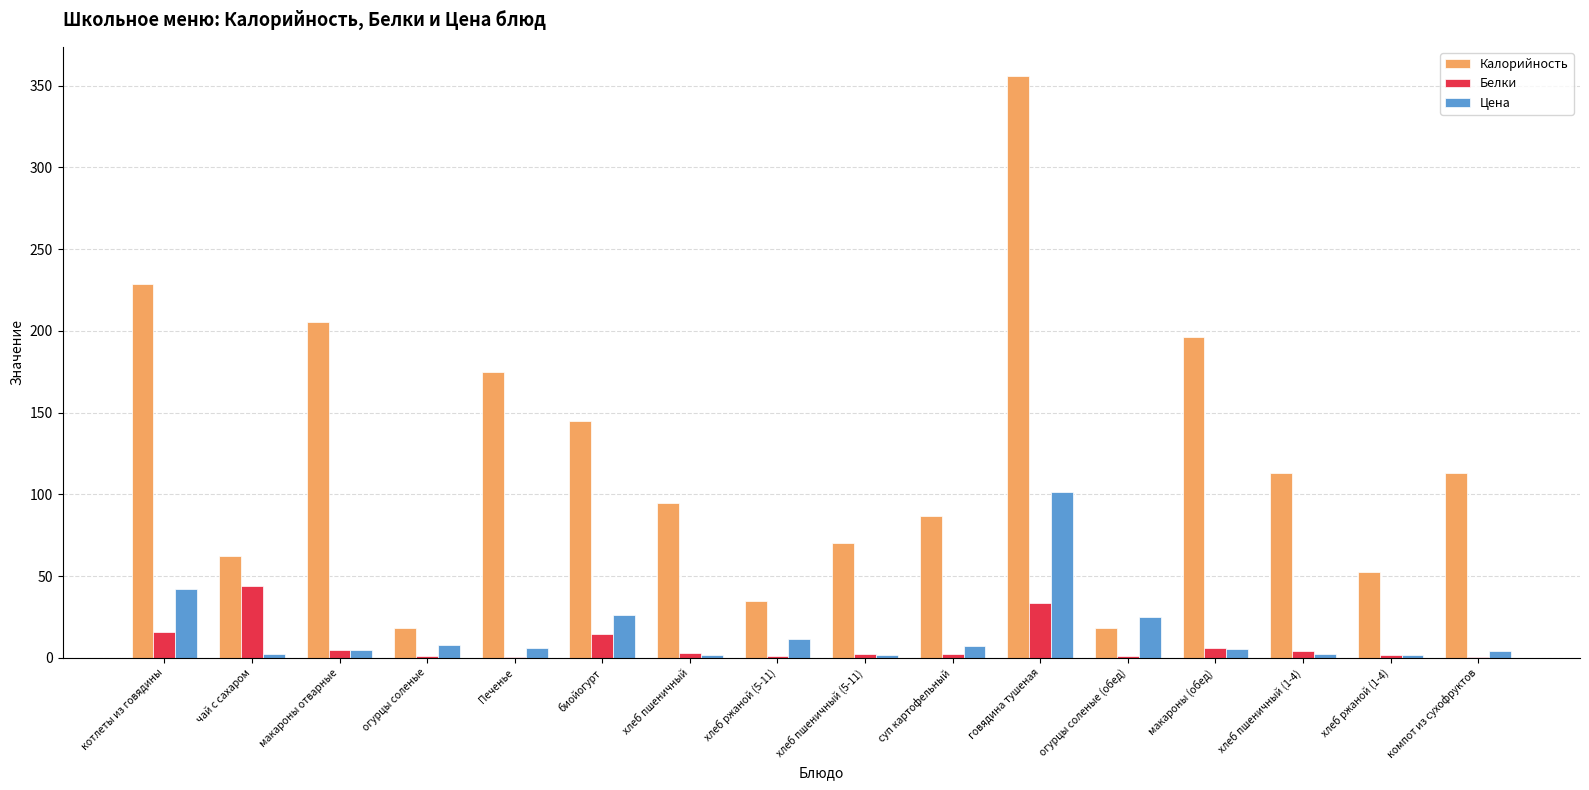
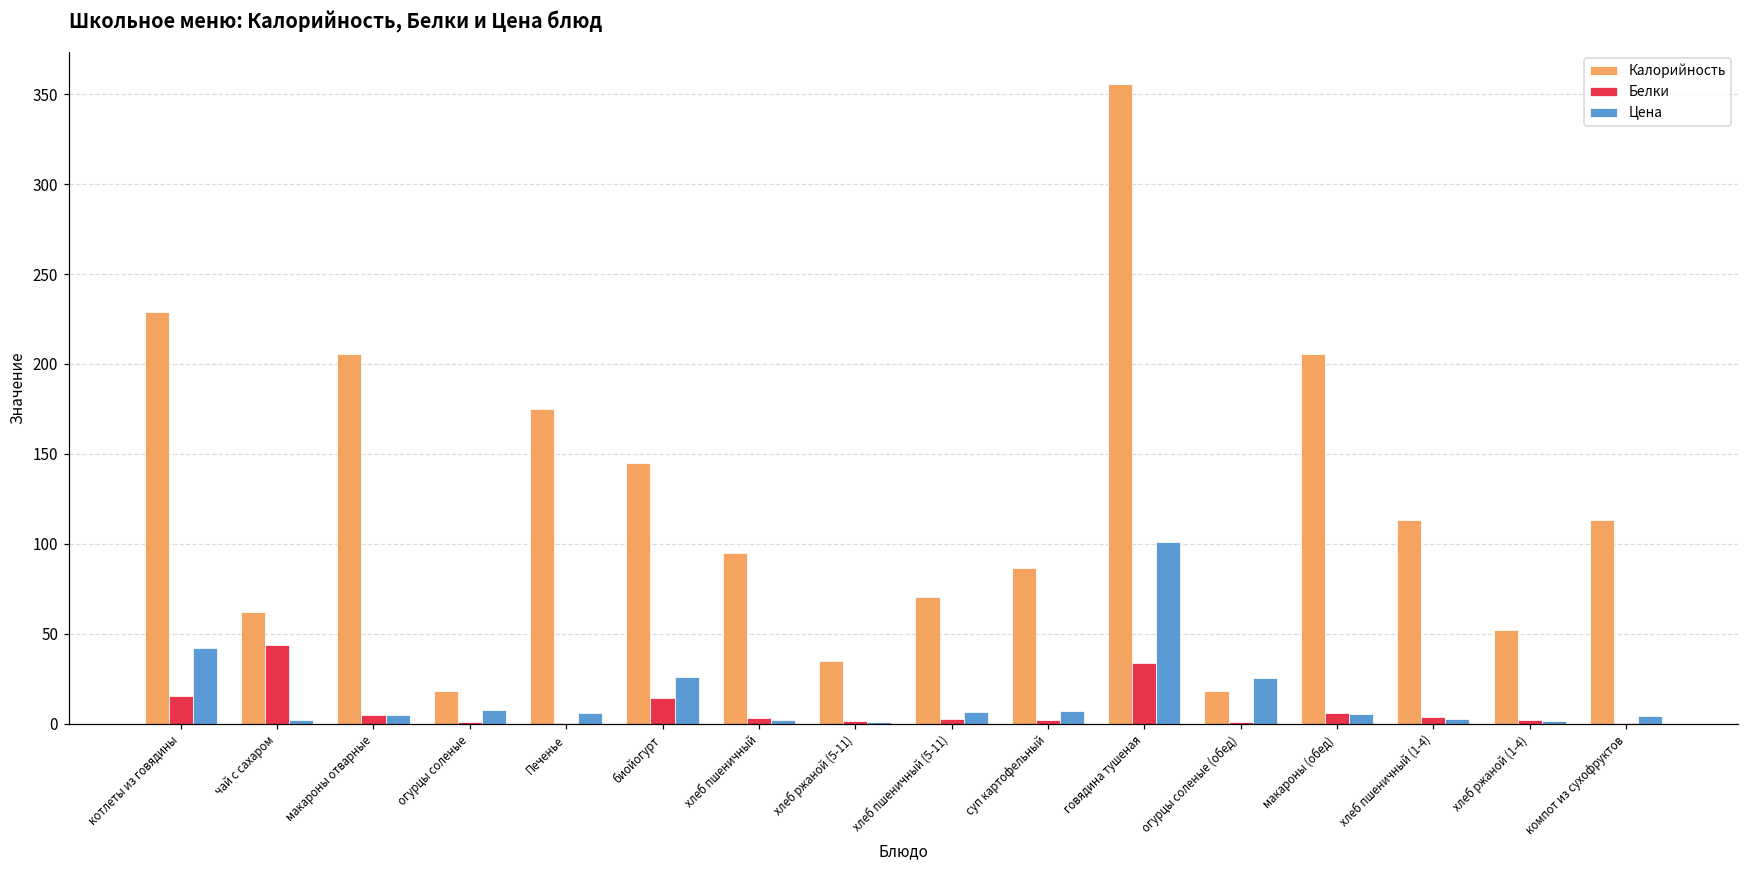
  {
    "Калорийность": {
      "котлеты из говядины": 229,
      "чай с сахаром": 62,
      "макароны отварные": 206,
      "огурцы соленые": 18,
      "Печенье": 175,
      "биойогурт": 145,
      "хлеб пшеничный": 95,
      "хлеб ржаной (5-11)": 35,
      "хлеб пшеничный (5-11)": 71,
      "суп картофельный": 87,
      "говядина тушеная": 356,
      "огурцы соленые (обед)": 18,
-     "макароны (обед)": 196,
+     "макароны (обед)": 206,
      "хлеб пшеничный (1-4)": 113,
      "хлеб ржаной (1-4)": 52,
      "компот из сухофруктов": 113
    },
    "Белки": {
      "котлеты из говядины": 16,
      "чай с сахаром": 44,
      "макароны отварные": 5,
      "биойогурт": 14,
      "хлеб пшеничный": 3,
      "хлеб пшеничный (5-11)": 2,
      "суп картофельный": 2,
      "говядина тушеная": 33,
      "макароны (обед)": 6,
      "хлеб пшеничный (1-4)": 4,
      "хлеб ржаной (1-4)": 2
    },
    "Цена": {
      "котлеты из говядины": 42,
      "чай с сахаром": 2,
      "макароны отварные": 5,
      "огурцы соленые": 8,
      "Печенье": 6,
      "биойогурт": 26,
      "хлеб пшеничный": 2,
-     "хлеб ржаной (5-11)": 11,
-     "хлеб пшеничный (5-11)": 1,
+     "хлеб ржаной (5-11)": 1,
+     "хлеб пшеничный (5-11)": 6,
      "суп картофельный": 7,
      "говядина тушеная": 101,
      "огурцы соленые (обед)": 25,
      "макароны (обед)": 5,
      "хлеб пшеничный (1-4)": 2,
      "компот из сухофруктов": 4
    }
  }
